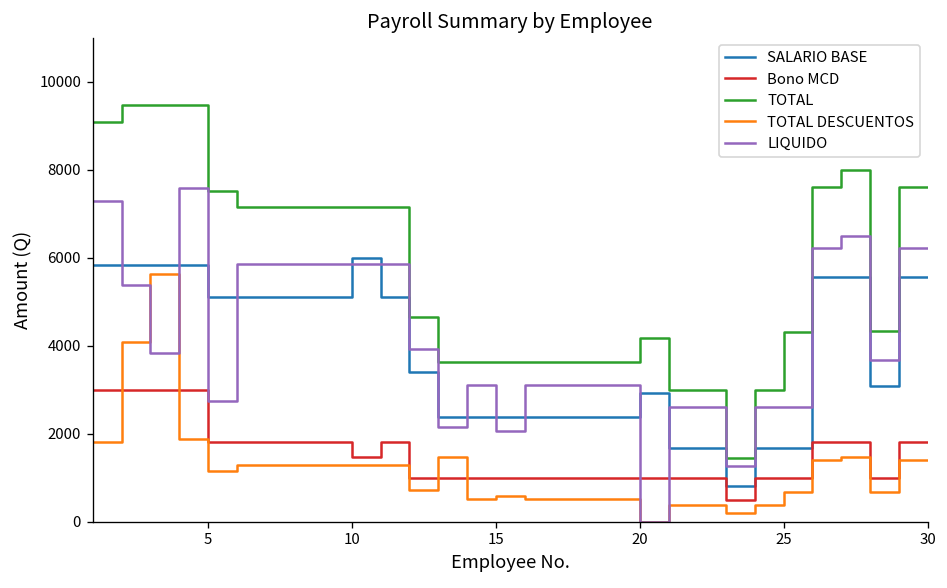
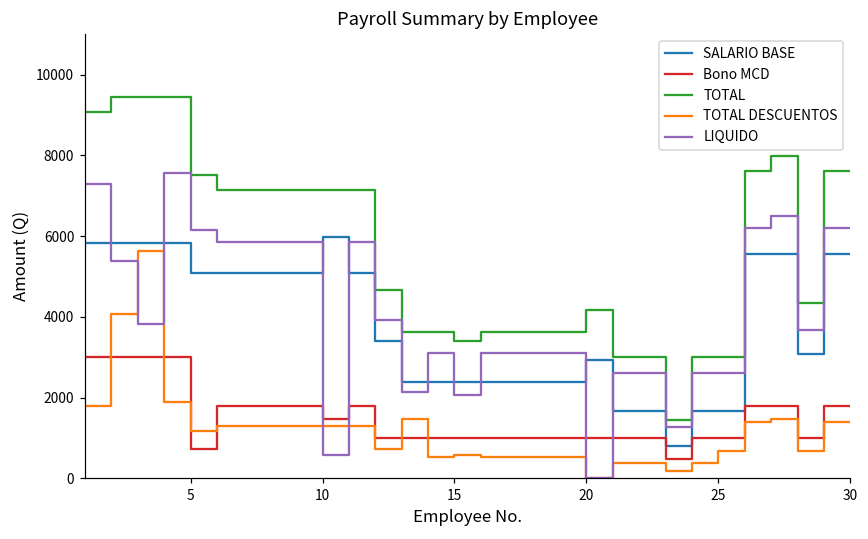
  {
    "SALARIO BASE": {
      "5": 5100,
      "10": 6000,
      "15": 2400,
      "20": 2900,
      "25": 1700,
      "30": 5600
    },
    "Bono MCD": {
-     "5": 1800,
+     "5": 700,
      "10": 1500,
      "15": 1000,
      "20": 1000,
      "25": 1000,
      "30": 1800
    },
    "TOTAL": {
      "5": 7500,
      "10": 7100,
-     "15": 3600,
+     "15": 3400,
      "20": 4200,
-     "25": 4300,
+     "25": 3000,
      "30": 7600
    },
    "TOTAL DESCUENTOS": {
      "5": 1200,
      "10": 1300,
      "15": 600,
      "25": 700,
      "30": 1400
    },
    "LIQUIDO": {
-     "5": 2800,
-     "10": 5800,
+     "5": 6100,
+     "10": 600,
      "15": 2100,
      "25": 2600,
      "30": 6200
    }
  }
